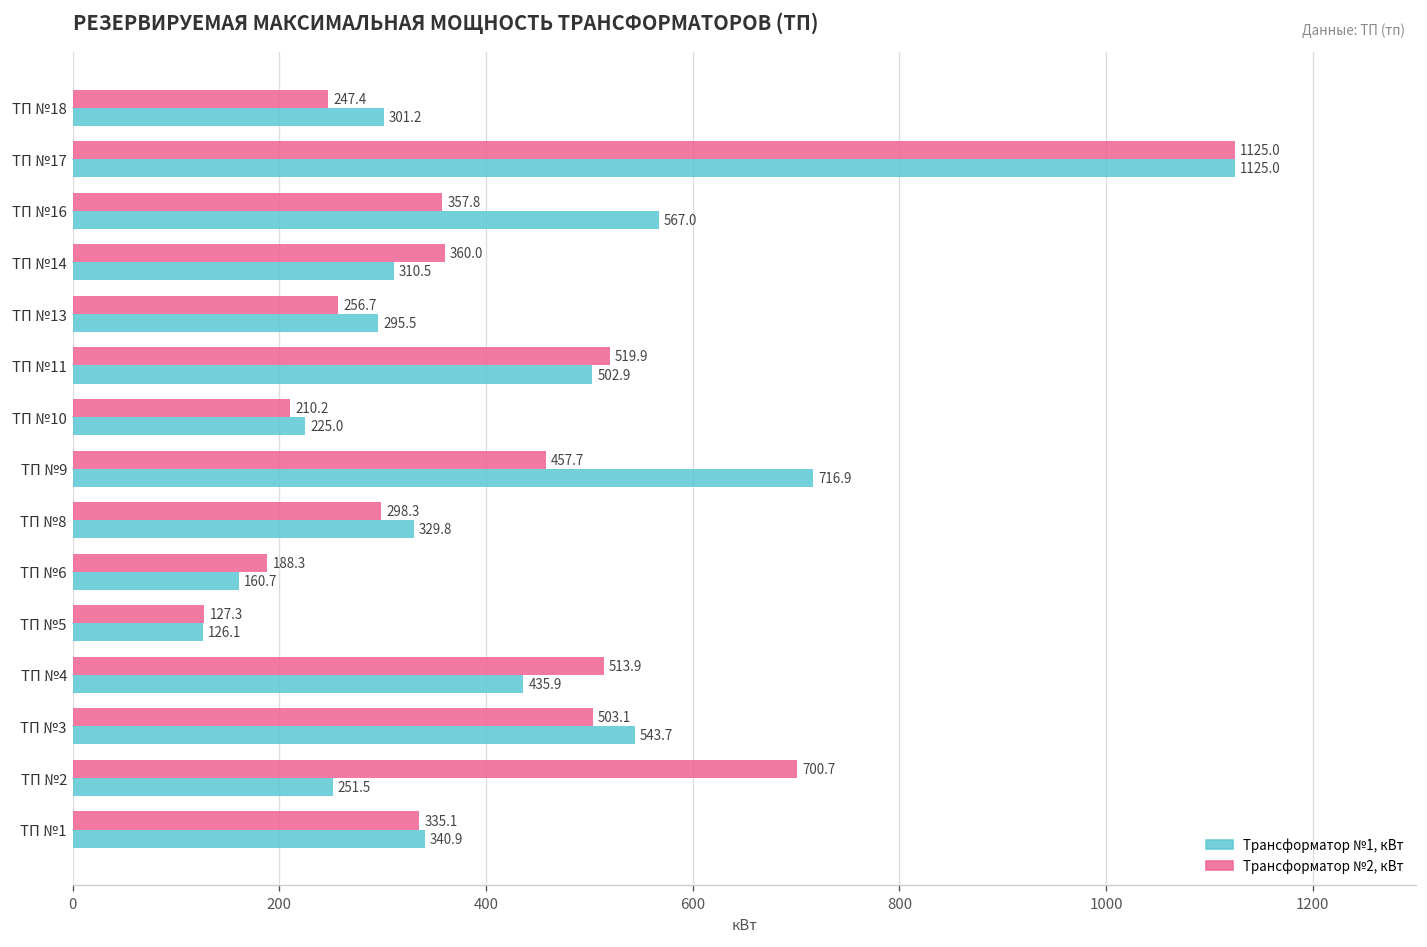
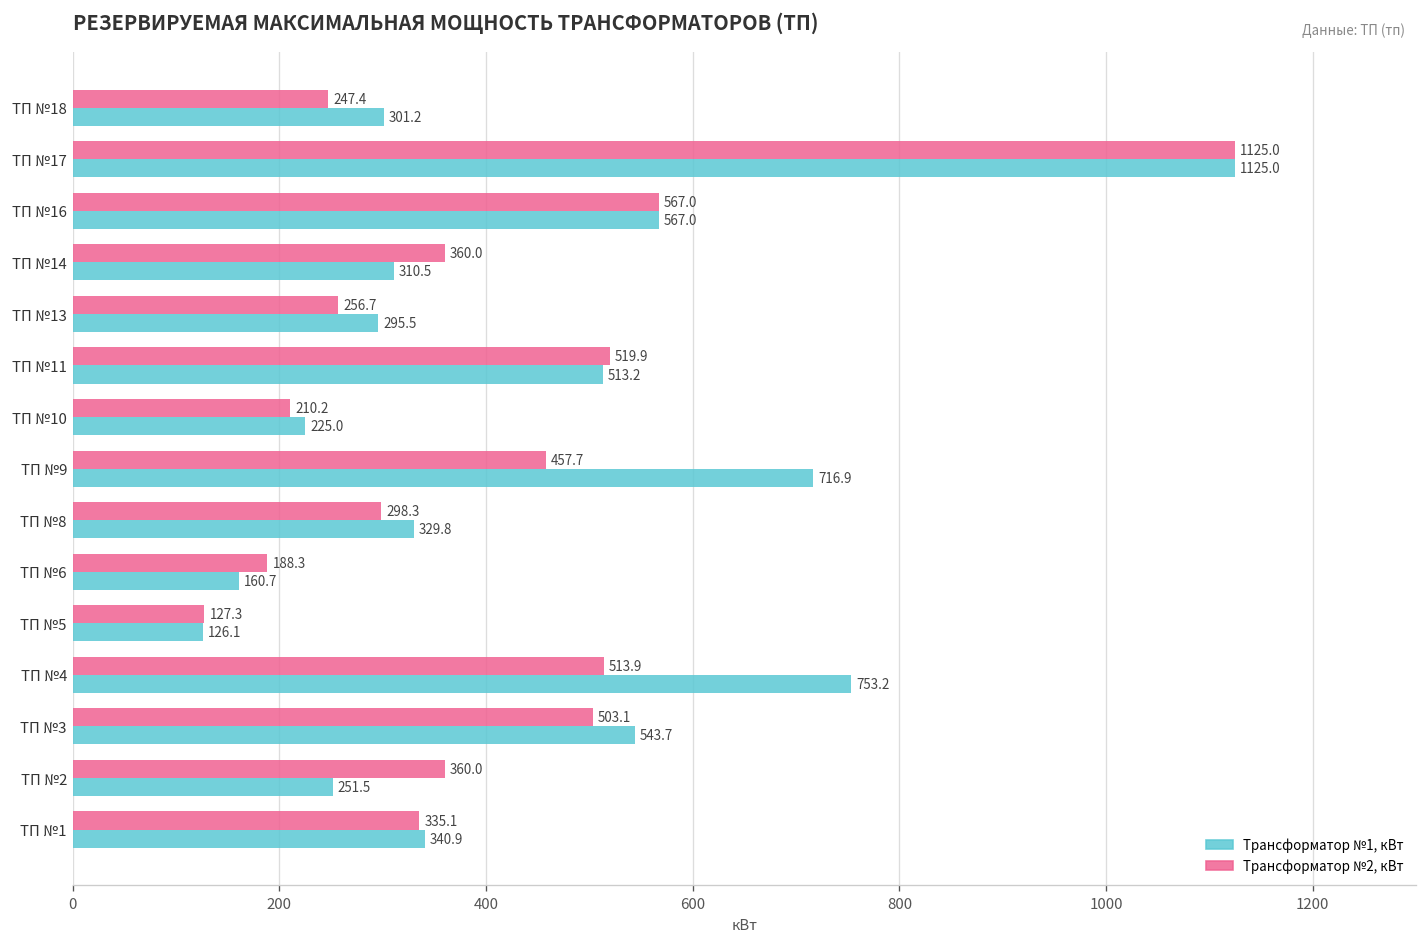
  {
    "Трансформатор №1, кВт": {
      "ТП №18": 301.2,
      "ТП №17": 1125.0,
      "ТП №16": 567.0,
      "ТП №14": 310.5,
      "ТП №13": 295.5,
-     "ТП №11": 502.9,
+     "ТП №11": 513.2,
      "ТП №10": 225.0,
      "ТП №9": 716.9,
      "ТП №8": 329.8,
      "ТП №6": 160.7,
      "ТП №5": 126.1,
-     "ТП №4": 435.9,
+     "ТП №4": 753.2,
      "ТП №3": 543.7,
      "ТП №2": 251.5,
      "ТП №1": 340.9
    },
    "Трансформатор №2, кВт": {
      "ТП №18": 247.4,
      "ТП №17": 1125.0,
-     "ТП №16": 357.8,
+     "ТП №16": 567.0,
      "ТП №14": 360.0,
      "ТП №13": 256.7,
      "ТП №11": 519.9,
      "ТП №10": 210.2,
      "ТП №9": 457.7,
      "ТП №8": 298.3,
      "ТП №6": 188.3,
      "ТП №5": 127.3,
      "ТП №4": 513.9,
      "ТП №3": 503.1,
-     "ТП №2": 700.7,
+     "ТП №2": 360.0,
      "ТП №1": 335.1
    }
  }
